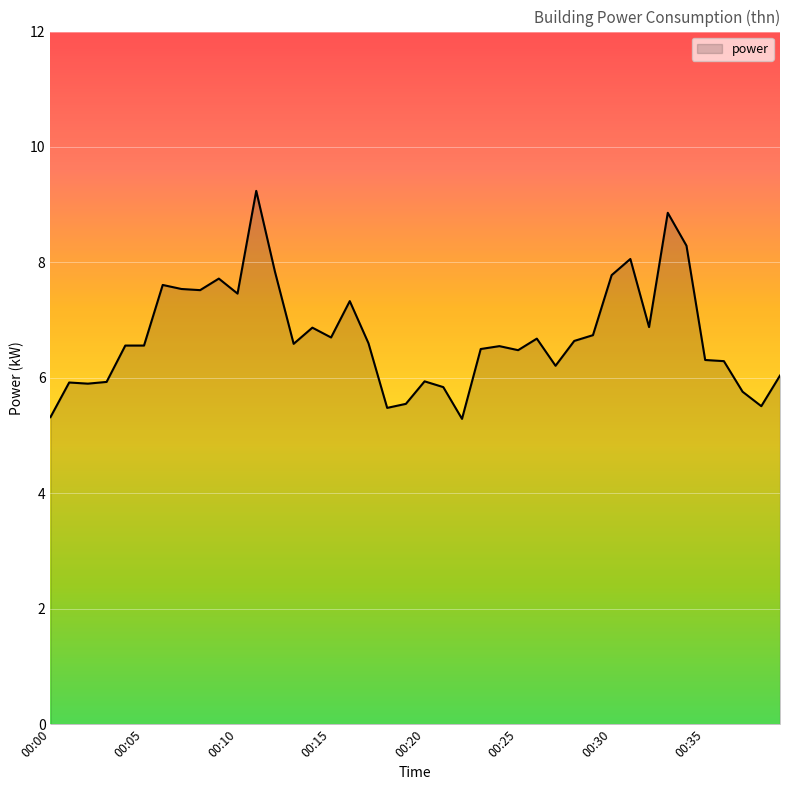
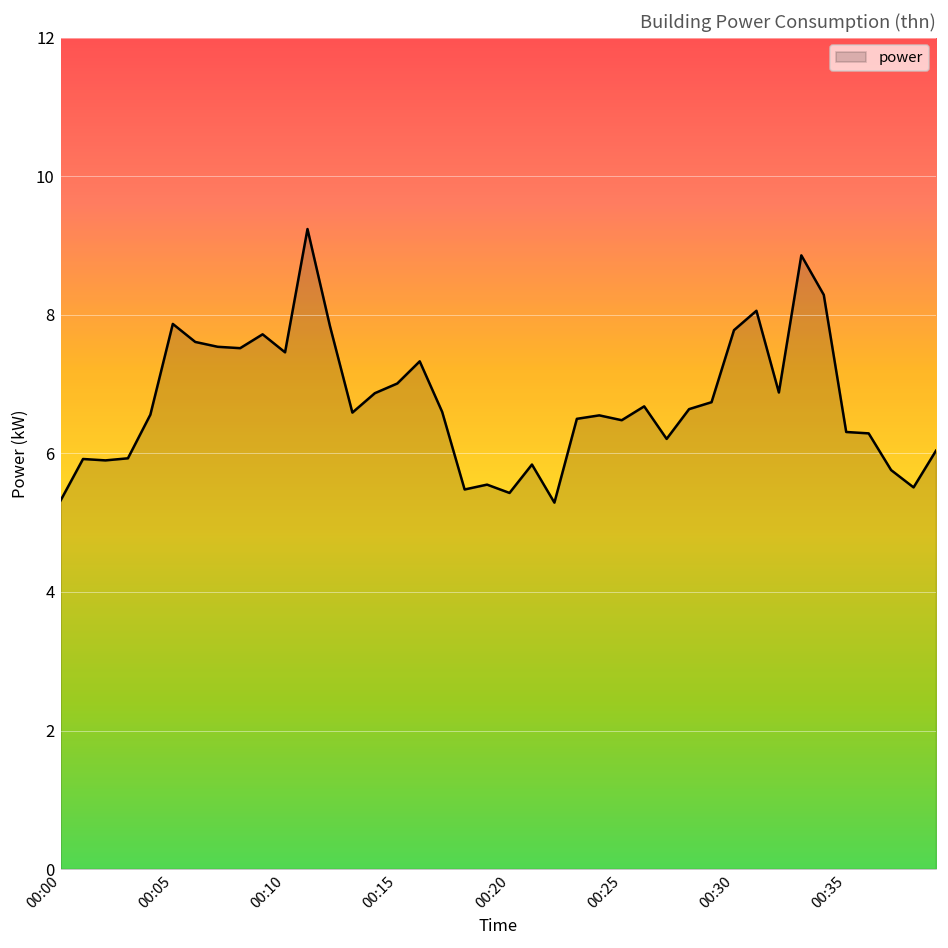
  {
    "00:00": 5.3,
-   "00:05": 6.6,
+   "00:05": 7.9,
    "00:10": 7.5,
-   "00:15": 6.7,
-   "00:20": 5.9,
+   "00:15": 7.0,
+   "00:20": 5.4,
    "00:25": 6.5,
    "00:30": 7.8,
    "00:35": 6.3
  }
